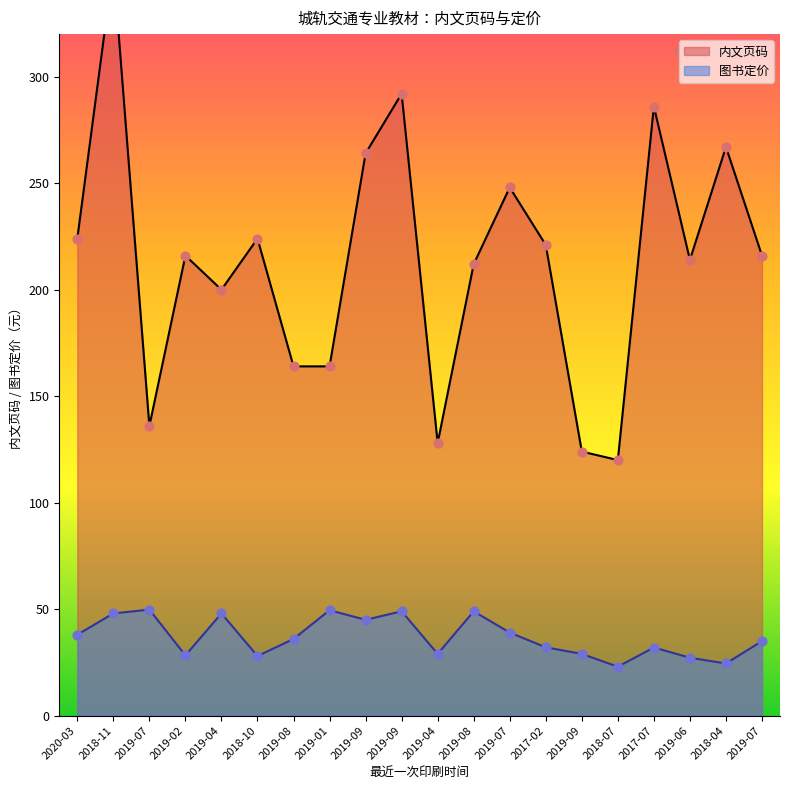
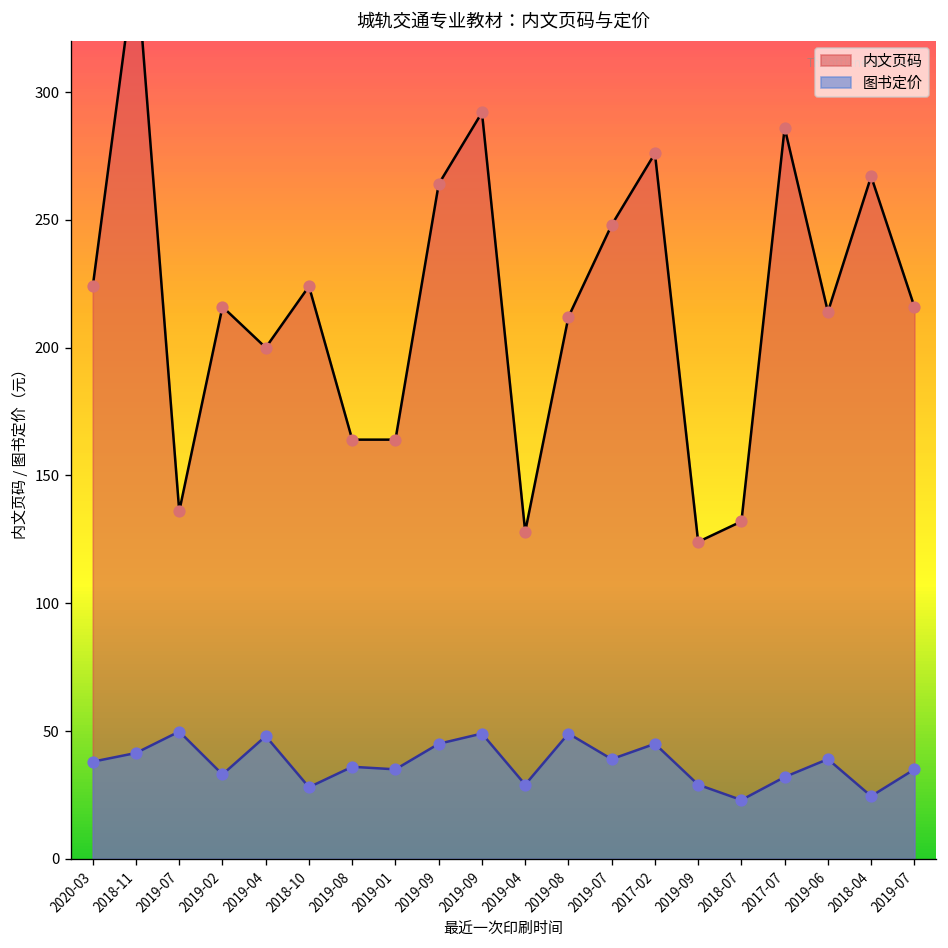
  {
    "内文页码": {
      "2020-03": 224,
      "2019-02": 216,
      "2018-10": 224,
      "2019-01": 164,
-     "2017-02": 221,
-     "2018-07": 120,
+     "2017-02": 276,
+     "2018-07": 132,
      "2017-07": 286,
      "2019-06": 214,
      "2018-04": 267
    },
    "图书定价": {
      "2020-03": 38,
-     "2018-11": 48,
-     "2019-02": 28,
+     "2018-11": 41,
+     "2019-02": 33,
      "2018-10": 28,
-     "2019-01": 50,
-     "2017-02": 32,
+     "2019-01": 35,
+     "2017-02": 45,
      "2018-07": 23,
      "2017-07": 32,
-     "2019-06": 27,
+     "2019-06": 39,
      "2018-04": 25
    }
  }
